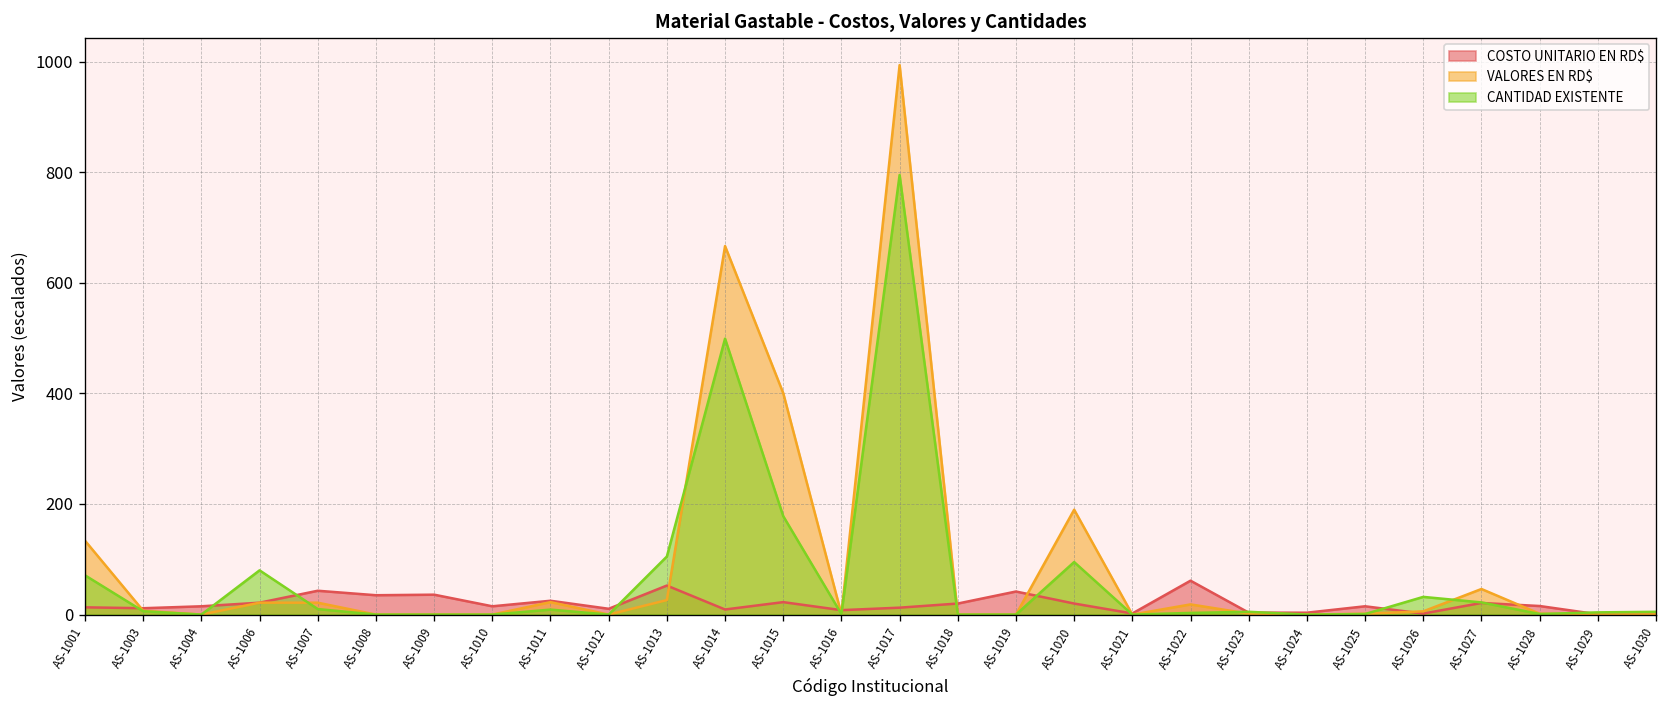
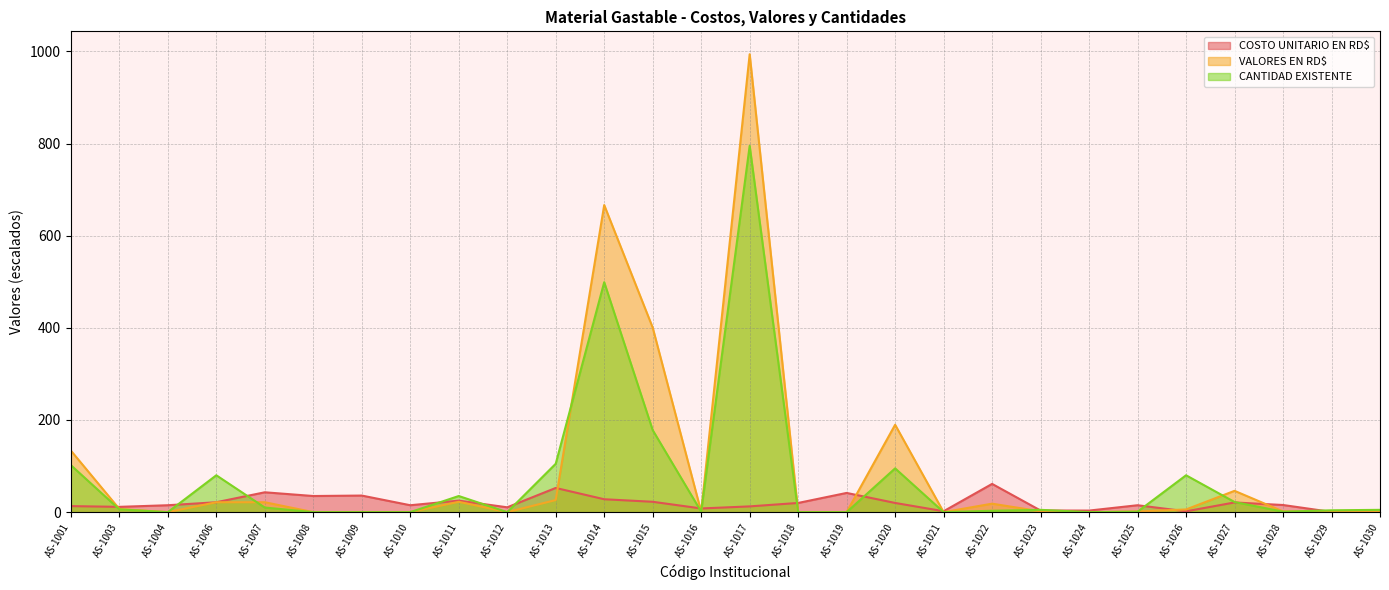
  {
    "COSTO UNITARIO EN RD$": {
      "AS-1001": 10,
      "AS-1004": 20,
      "AS-1007": 40,
      "AS-1008": 40,
      "AS-1009": 40,
      "AS-1010": 20,
      "AS-1012": 10,
      "AS-1013": 50,
-     "AS-1014": 10,
+     "AS-1014": 30,
      "AS-1015": 20,
      "AS-1016": 10,
      "AS-1017": 10,
      "AS-1018": 20,
      "AS-1019": 40,
      "AS-1020": 20,
      "AS-1022": 60,
      "AS-1025": 20,
      "AS-1028": 20
    },
    "VALORES EN RD$": {
      "AS-1001": 130,
      "AS-1007": 20,
      "AS-1013": 30,
      "AS-1014": 670,
      "AS-1015": 400,
      "AS-1017": 990,
      "AS-1020": 190,
      "AS-1022": 20,
      "AS-1027": 50
    },
    "CANTIDAD EXISTENTE": {
-     "AS-1001": 70,
+     "AS-1001": 100,
      "AS-1006": 80,
      "AS-1007": 10,
-     "AS-1011": 10,
+     "AS-1011": 40,
      "AS-1013": 110,
      "AS-1014": 500,
      "AS-1015": 180,
      "AS-1017": 800,
      "AS-1020": 100,
      "AS-1022": 0,
-     "AS-1026": 30
+     "AS-1026": 80
    }
  }
